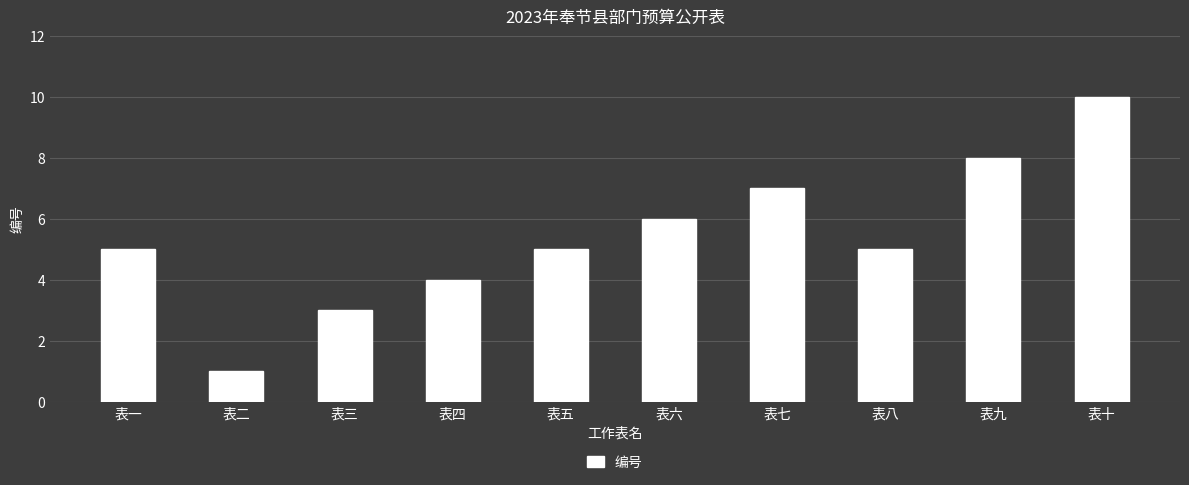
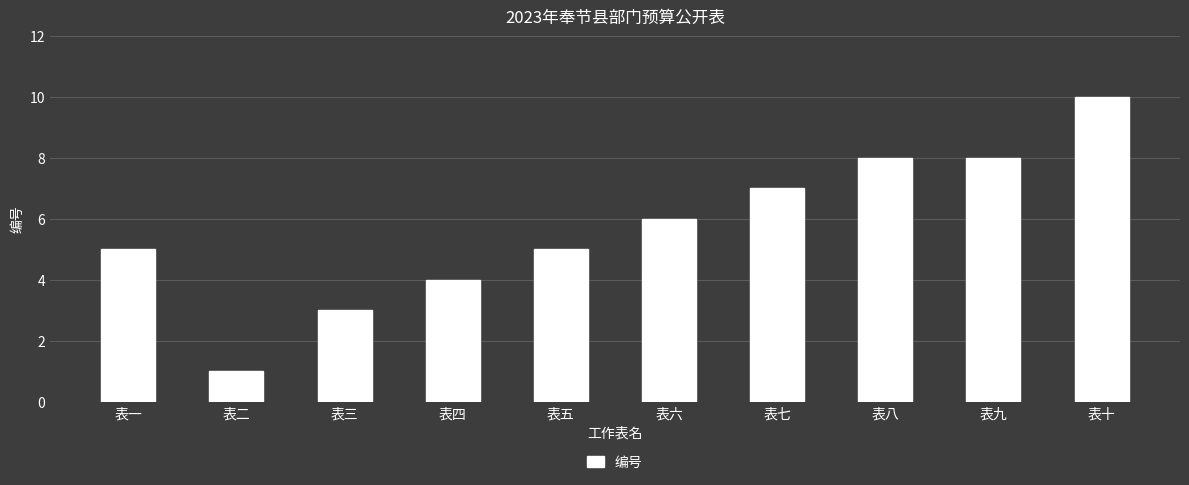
  {
    "表一": 5,
    "表二": 1,
    "表三": 3,
    "表四": 4,
    "表五": 5,
    "表六": 6,
    "表七": 7,
-   "表八": 5,
+   "表八": 8,
    "表九": 8,
    "表十": 10
  }
